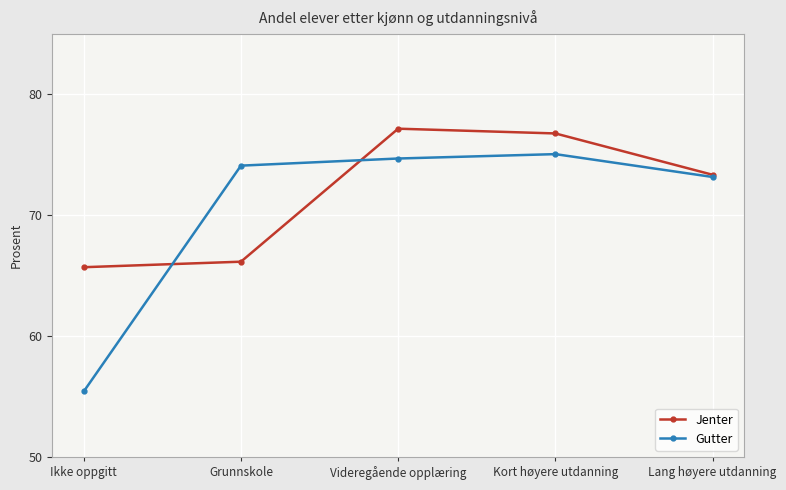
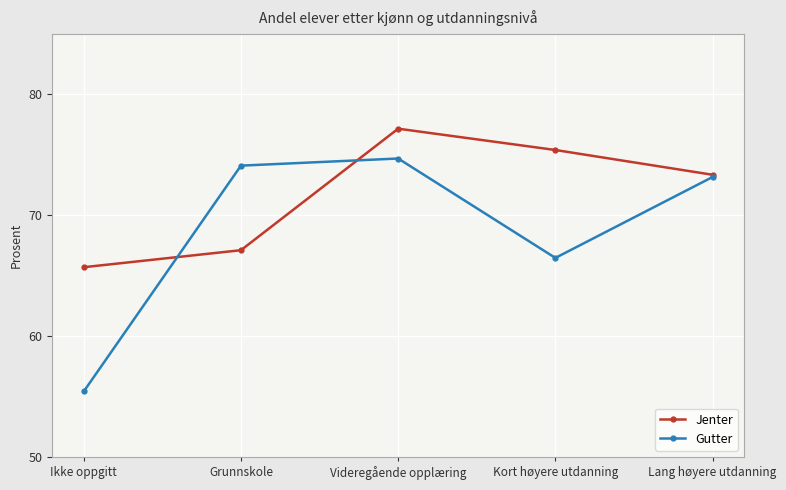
  {
    "Jenter": {
      "Ikke oppgitt": 65.7,
-     "Grunnskole": 66.2,
+     "Grunnskole": 67.1,
      "Videregående opplæring": 77.2,
-     "Kort høyere utdanning": 76.8
+     "Kort høyere utdanning": 75.4
    },
    "Gutter": {
      "Ikke oppgitt": 55.4,
      "Grunnskole": 74.1,
      "Videregående opplæring": 74.7,
-     "Kort høyere utdanning": 75.1
+     "Kort høyere utdanning": 66.5
    }
  }
